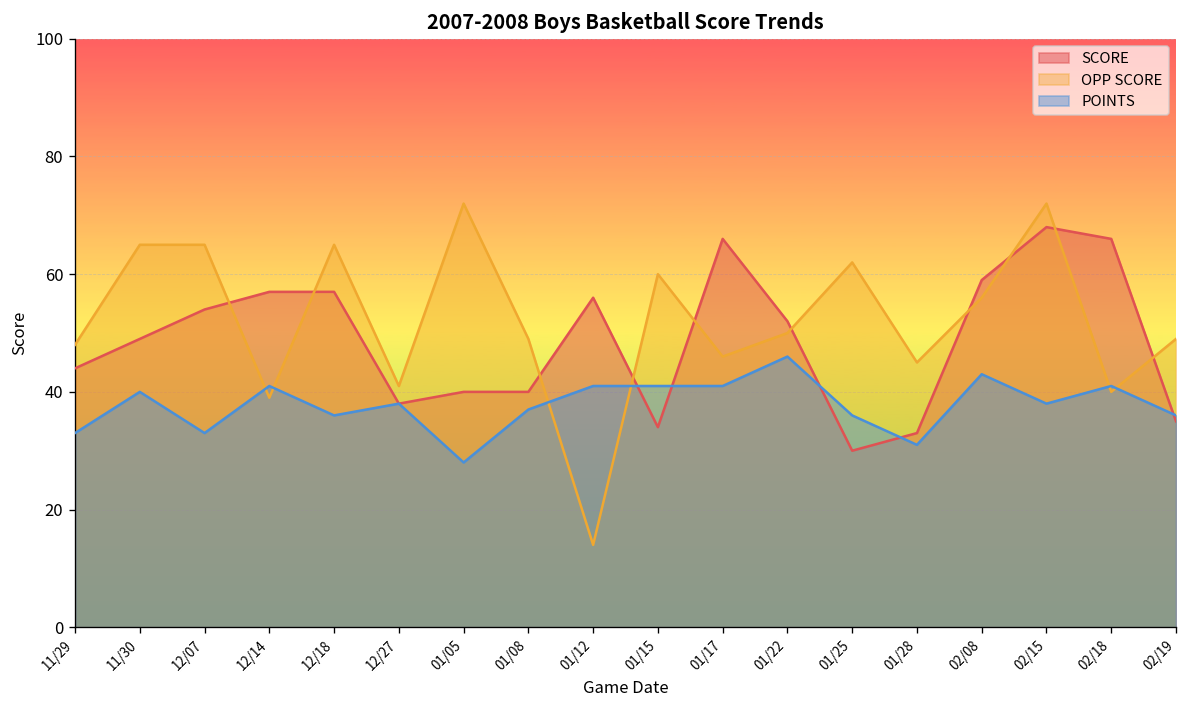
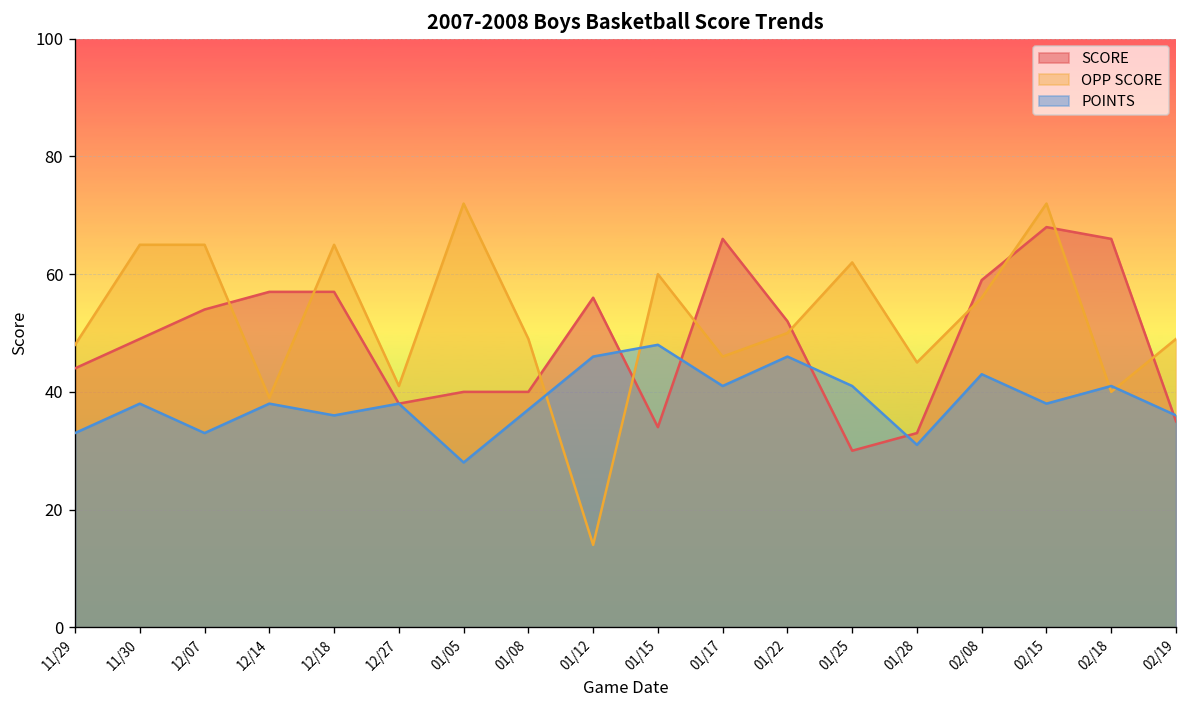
  {
    "POINTS": {
      "11/29": 33,
-     "11/30": 40,
+     "11/30": 38,
      "12/07": 33,
-     "12/14": 41,
+     "12/14": 38,
      "12/18": 36,
      "01/05": 28,
      "01/08": 37,
-     "01/12": 41,
-     "01/15": 41,
+     "01/12": 46,
+     "01/15": 48,
      "01/17": 41,
      "01/22": 46,
-     "01/25": 36,
+     "01/25": 41,
      "01/28": 31,
      "02/08": 43,
      "02/15": 38,
      "02/18": 41,
      "02/19": 36
    }
  }
